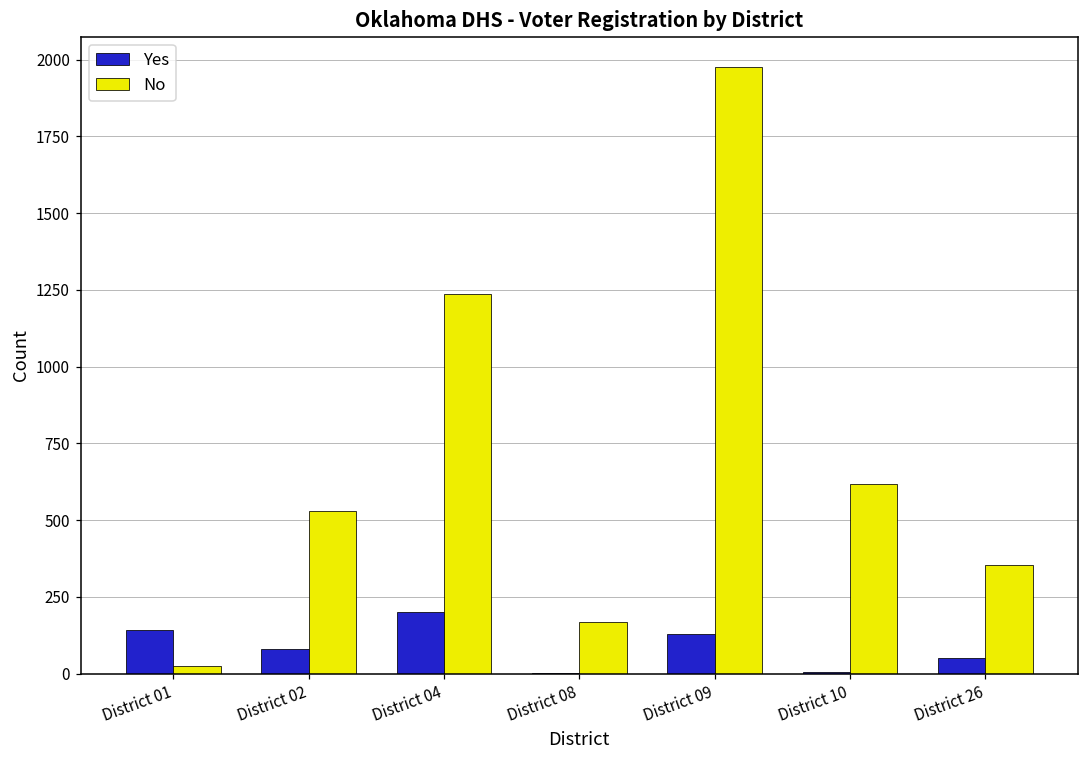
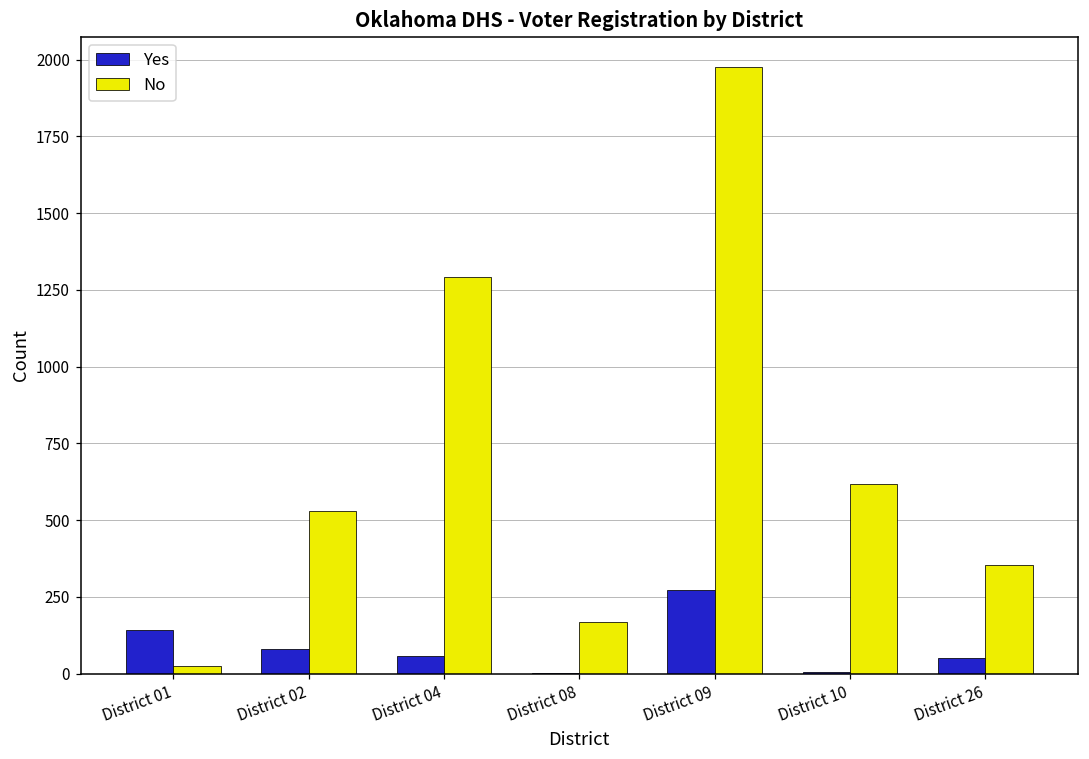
  {
    "Yes": {
      "District 01": 140,
      "District 02": 80,
-     "District 04": 200,
-     "District 09": 130,
+     "District 04": 60,
+     "District 09": 270,
      "District 26": 50
    },
    "No": {
      "District 01": 20,
      "District 02": 530,
-     "District 04": 1240,
+     "District 04": 1290,
      "District 08": 170,
      "District 09": 1980,
      "District 10": 620,
      "District 26": 360
    }
  }
